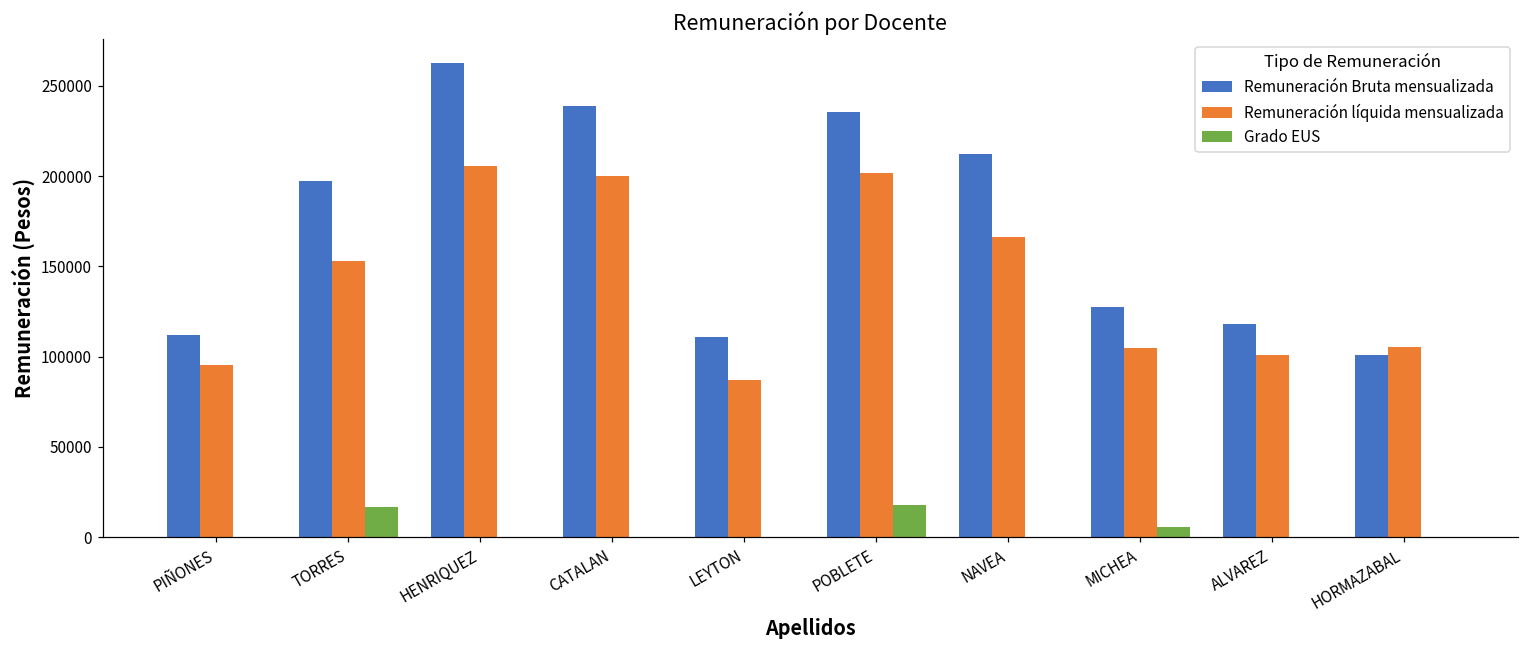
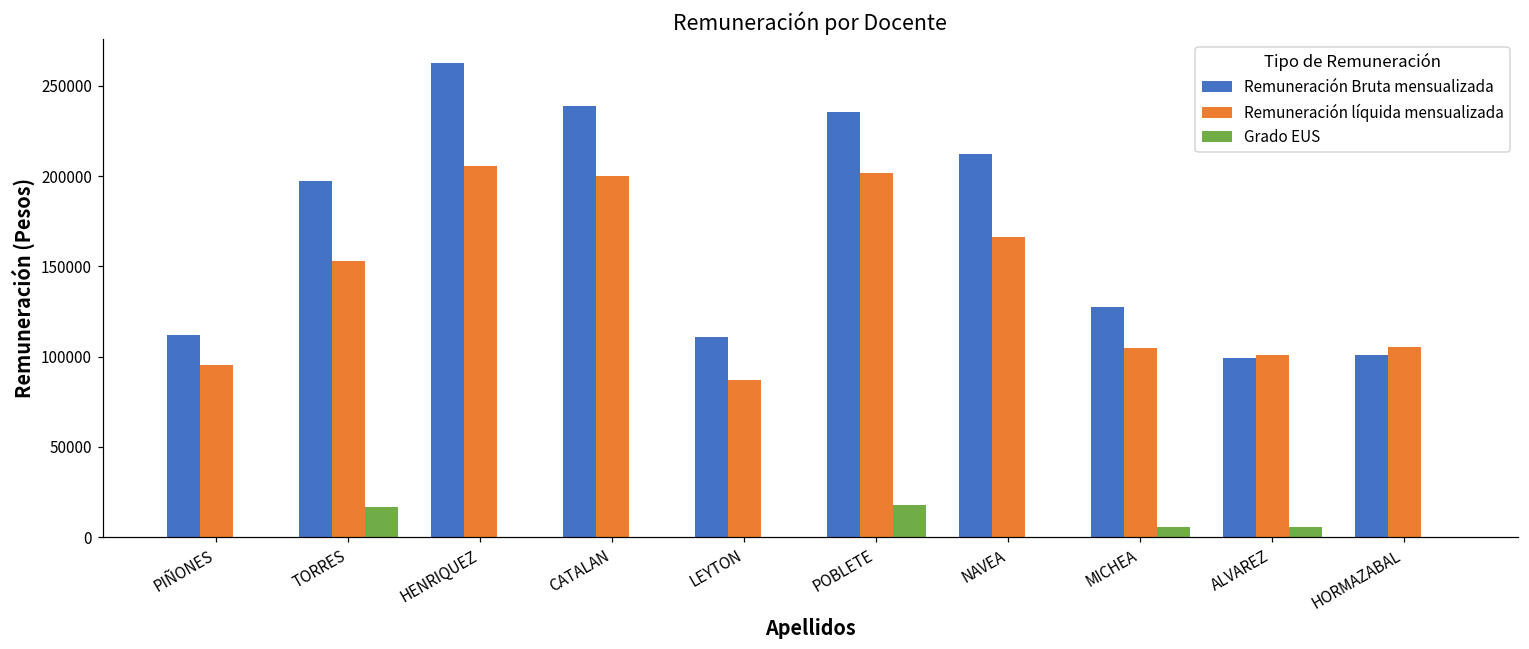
  {
    "Remuneración Bruta mensualizada": {
      "PIÑONES": 112000,
      "TORRES": 197000,
      "HENRIQUEZ": 263000,
      "CATALAN": 239000,
      "LEYTON": 111000,
      "POBLETE": 236000,
      "NAVEA": 212000,
      "MICHEA": 127000,
-     "ALVAREZ": 118000,
+     "ALVAREZ": 99000,
      "HORMAZABAL": 101000
    },
    "Remuneración líquida mensualizada": {
      "PIÑONES": 95000,
      "TORRES": 153000,
      "HENRIQUEZ": 206000,
      "CATALAN": 200000,
      "LEYTON": 87000,
      "POBLETE": 201000,
      "NAVEA": 166000,
      "MICHEA": 105000,
      "ALVAREZ": 101000,
      "HORMAZABAL": 106000
    },
    "Grado EUS": {
      "TORRES": 17000,
      "POBLETE": 18000,
      "MICHEA": 6000,
-     "ALVAREZ": 0
+     "ALVAREZ": 6000
    }
  }
